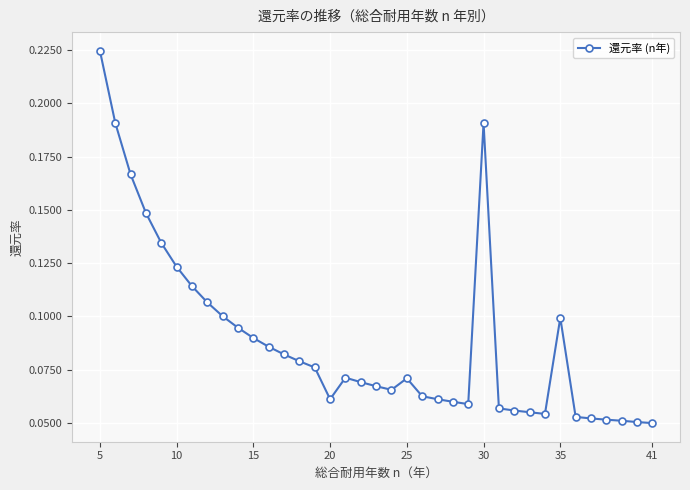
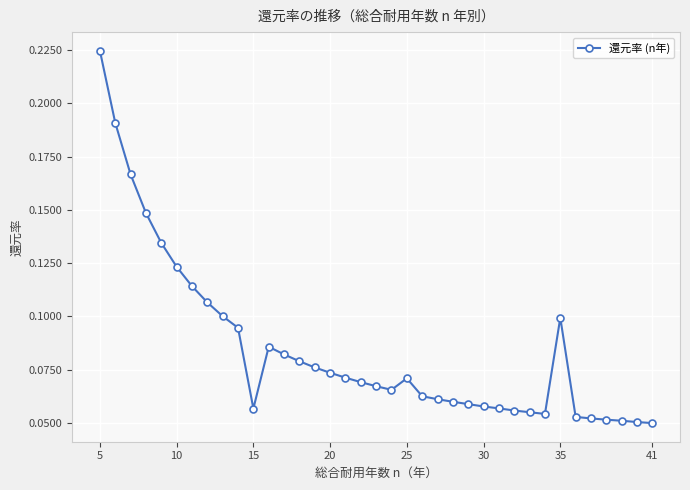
  {
    "5": 0.225,
    "10": 0.123,
-   "15": 0.090,
-   "20": 0.061,
+   "15": 0.057,
+   "20": 0.074,
    "25": 0.071,
-   "30": 0.191,
+   "30": 0.058,
    "35": 0.099,
    "41": 0.050
  }
